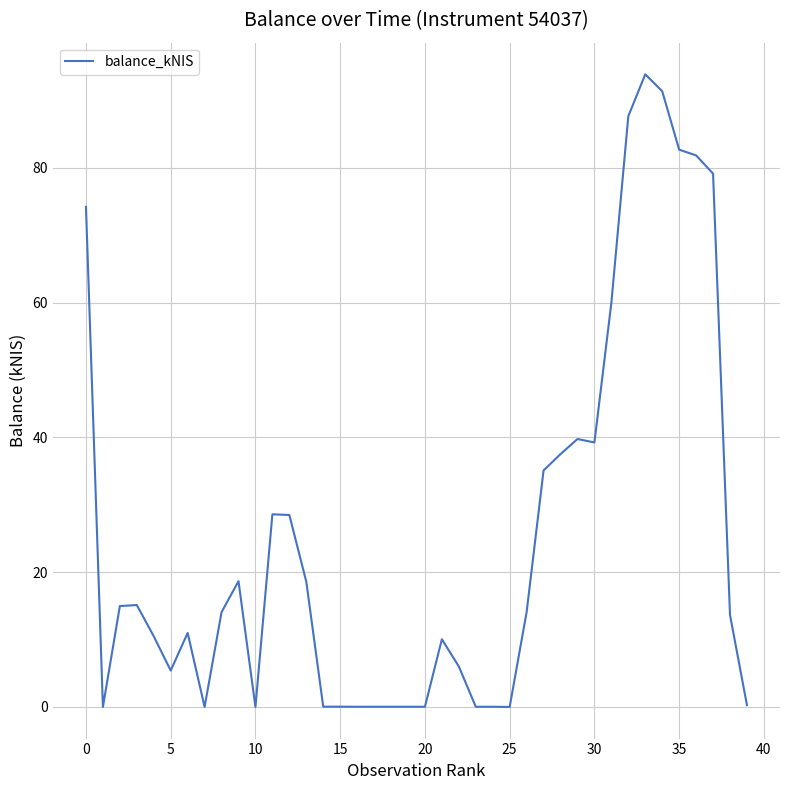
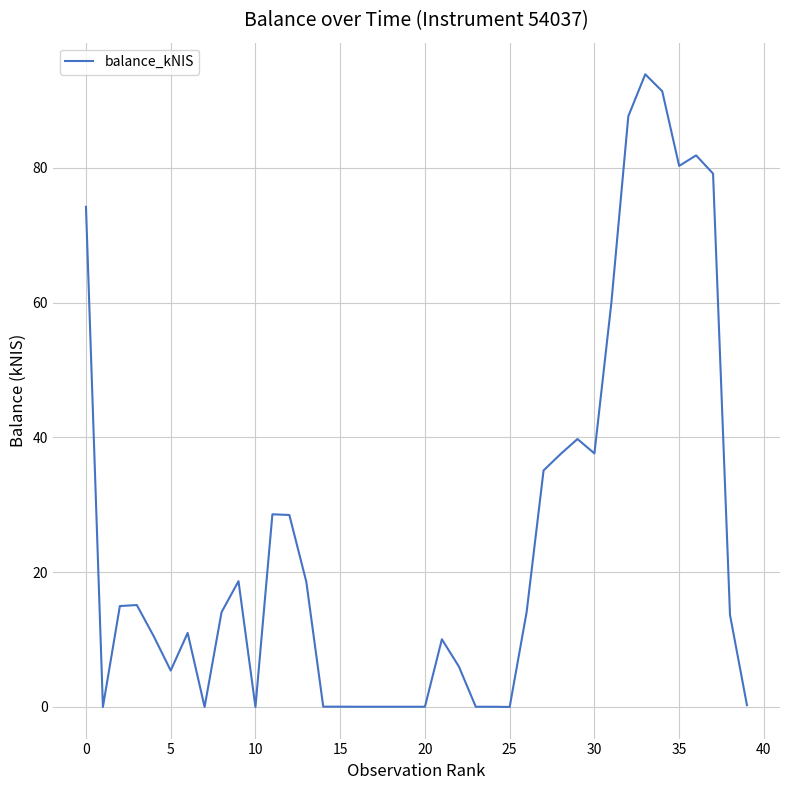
  {
    "0": 74,
    "5": 5,
    "10": 0,
    "15": 0,
    "20": 0,
    "25": 0,
-   "30": 39,
-   "35": 83
+   "30": 38,
+   "35": 80
  }
